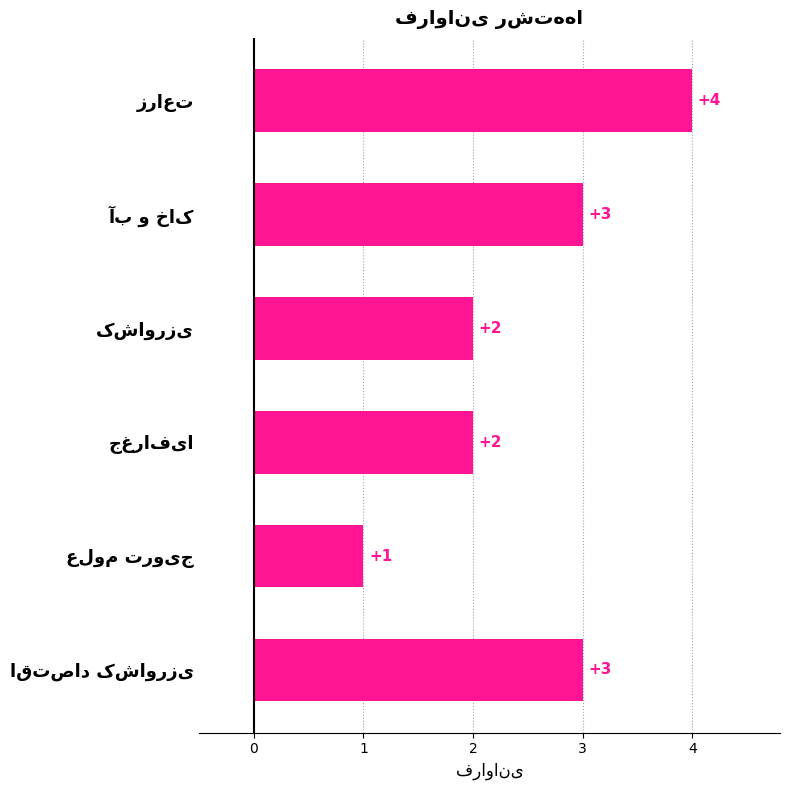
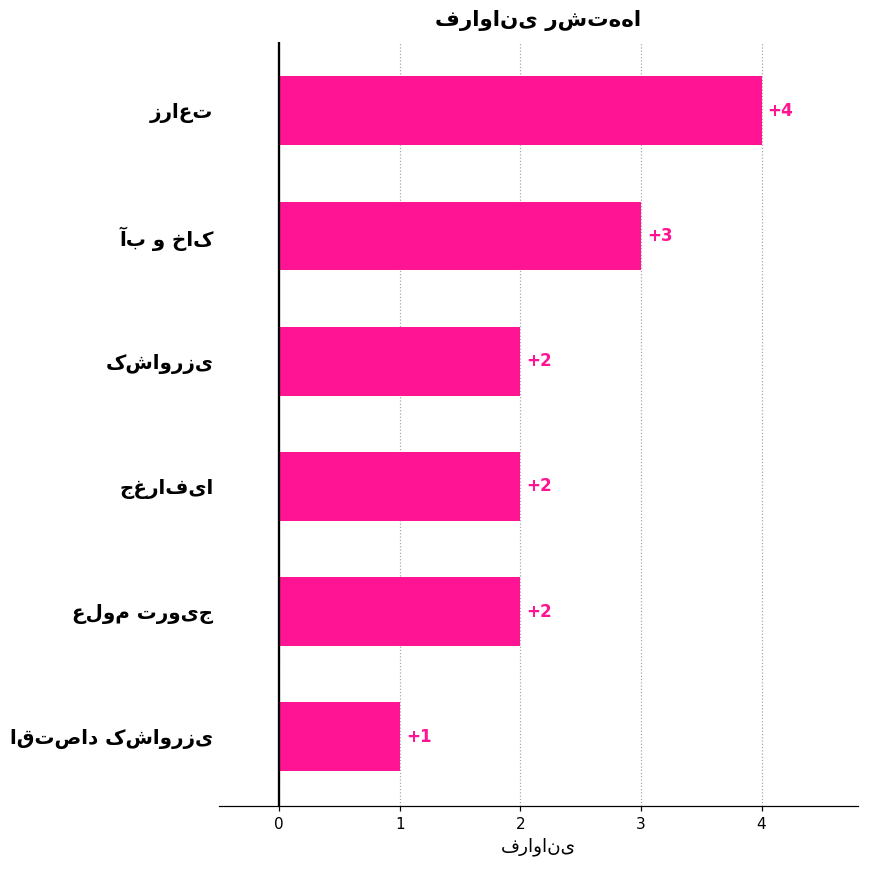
  {
    "زراعت": "+4",
    "آب و خاک": "+3",
    "کشاورزی": "+2",
    "جغرافیا": "+2",
-   "علوم ترویج": "+1",
-   "اقتصاد کشاورزی": "+3"
+   "علوم ترویج": "+2",
+   "اقتصاد کشاورزی": "+1"
  }
